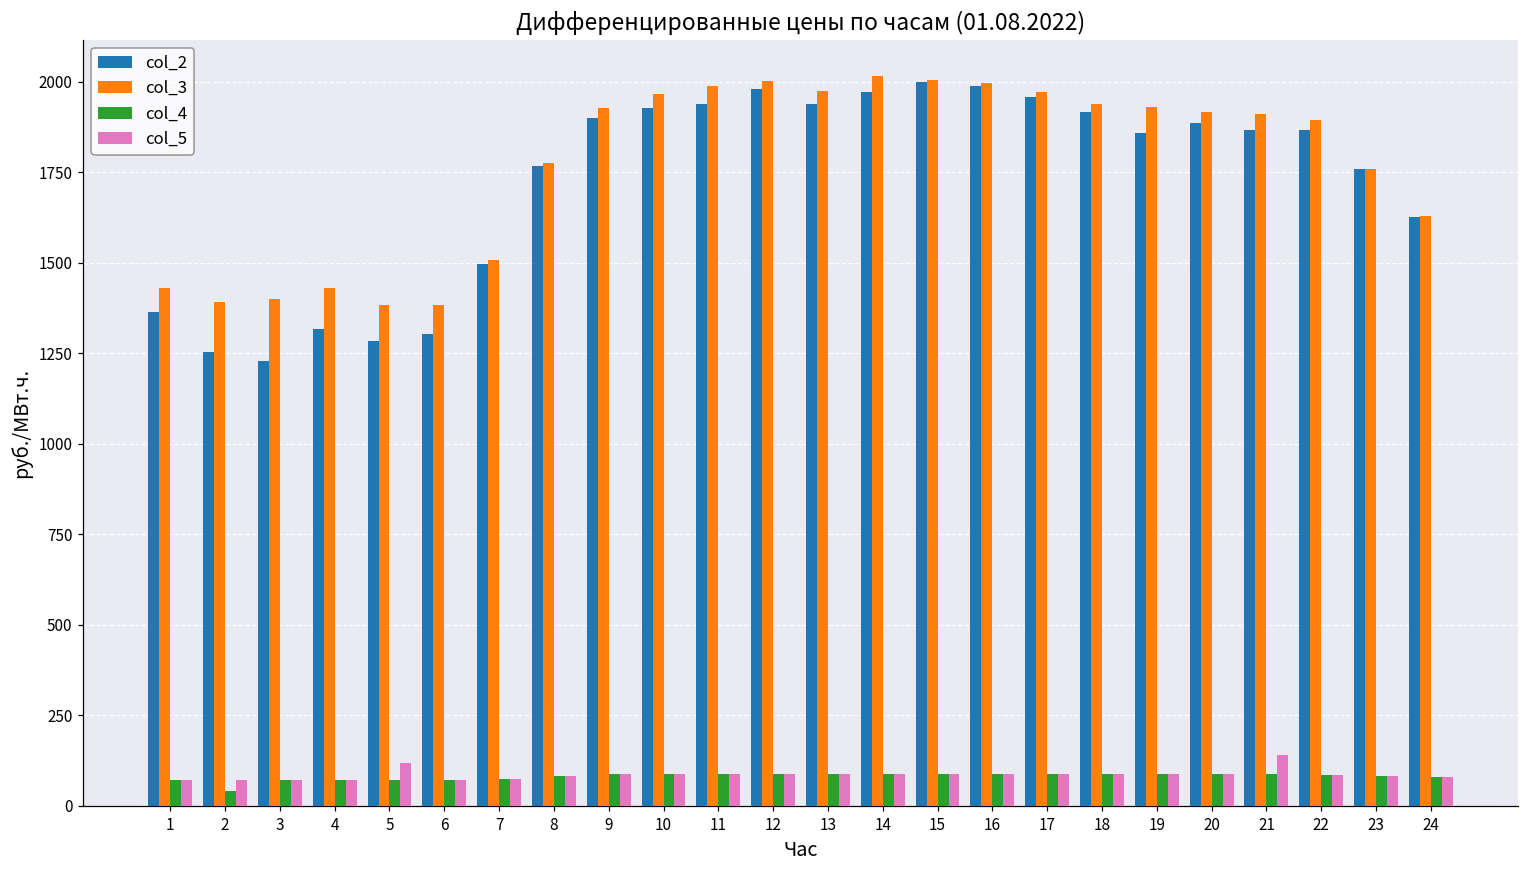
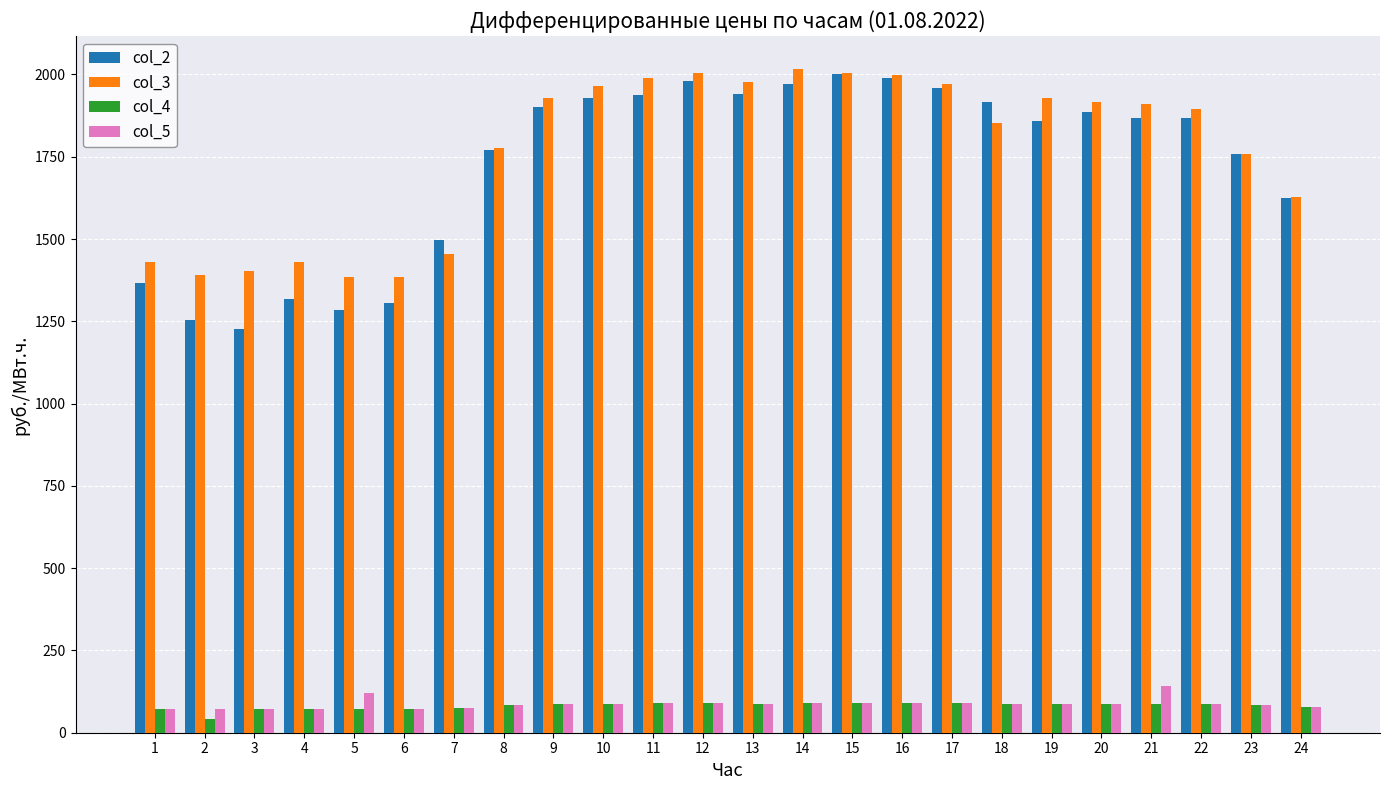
  {
    "col_2": {
      "1": 1360,
      "2": 1250,
      "3": 1230,
      "4": 1320,
      "5": 1290,
      "6": 1300,
      "7": 1500,
      "8": 1770,
      "9": 1900,
      "10": 1930,
      "11": 1940,
      "12": 1980,
      "13": 1940,
      "14": 1970,
      "15": 2000,
      "16": 1990,
      "17": 1960,
      "18": 1920,
      "19": 1860,
      "20": 1890,
      "21": 1870,
      "22": 1870,
      "23": 1760,
      "24": 1630
    },
    "col_3": {
      "1": 1430,
      "2": 1390,
      "3": 1400,
      "4": 1430,
      "5": 1380,
      "6": 1380,
-     "7": 1510,
+     "7": 1450,
      "8": 1780,
      "9": 1930,
      "10": 1970,
      "11": 1990,
      "12": 2000,
      "13": 1980,
      "14": 2020,
      "15": 2000,
      "16": 2000,
      "17": 1970,
-     "18": 1940,
+     "18": 1850,
      "19": 1930,
      "20": 1920,
      "21": 1910,
      "22": 1890,
      "23": 1760,
      "24": 1630
    },
    "col_4": {
      "1": 70,
      "2": 40,
      "3": 70,
      "4": 70,
      "5": 70,
      "6": 70,
      "7": 80,
      "8": 80,
      "9": 90,
      "10": 90,
      "11": 90,
      "12": 90,
      "13": 90,
      "14": 90,
      "15": 90,
      "16": 90,
      "17": 90,
      "18": 90,
      "19": 90,
      "20": 90,
      "21": 90,
      "22": 90,
      "23": 80,
      "24": 80
    },
    "col_5": {
      "1": 70,
      "2": 70,
      "3": 70,
      "4": 70,
      "5": 120,
      "6": 70,
      "7": 80,
      "8": 80,
      "9": 90,
      "10": 90,
      "11": 90,
      "12": 90,
      "13": 90,
      "14": 90,
      "15": 90,
      "16": 90,
      "17": 90,
      "18": 90,
      "19": 90,
      "20": 90,
      "21": 140,
      "22": 90,
      "23": 80,
      "24": 80
    }
  }
